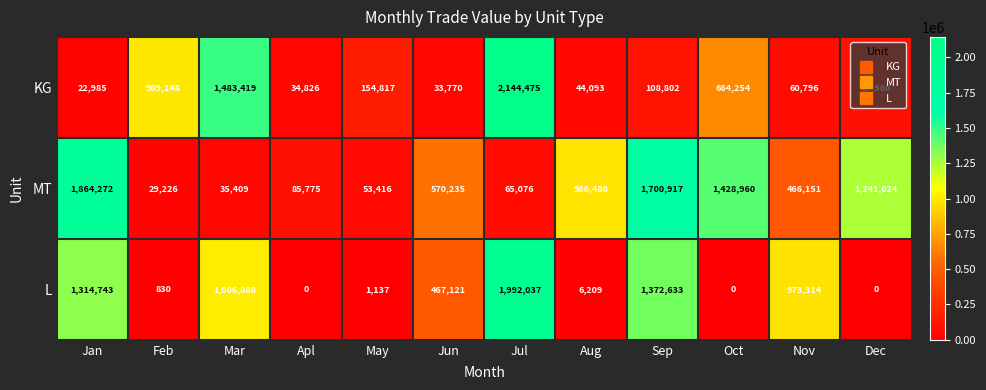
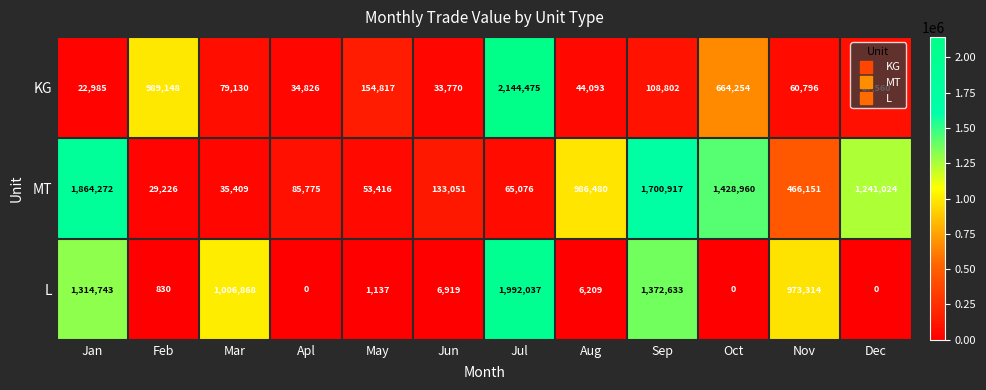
  {
    "KG": {
      "Jan": "22,985",
      "Feb": "989,148",
-     "Mar": "1,483,419",
+     "Mar": "79,130",
      "Apl": "34,826",
      "May": "154,817",
      "Jun": "33,770",
      "Jul": "2,144,475",
      "Aug": "44,093",
      "Sep": "108,802",
      "Oct": "664,254",
      "Nov": "60,796"
    },
    "MT": {
      "Jan": "1,864,272",
      "Feb": "29,226",
      "Mar": "35,409",
      "Apl": "85,775",
      "May": "53,416",
-     "Jun": "570,235",
+     "Jun": "133,051",
      "Jul": "65,076",
      "Aug": "986,480",
      "Sep": "1,700,917",
      "Oct": "1,428,960",
      "Nov": "466,151",
      "Dec": "1,241,024"
    },
    "L": {
      "Jan": "1,314,743",
      "Feb": "830",
      "Mar": "1,006,868",
      "Apl": "0",
      "May": "1,137",
-     "Jun": "467,121",
+     "Jun": "6,919",
      "Jul": "1,992,037",
      "Aug": "6,209",
      "Sep": "1,372,633",
      "Oct": "0",
      "Nov": "973,314",
      "Dec": "0"
    }
  }
